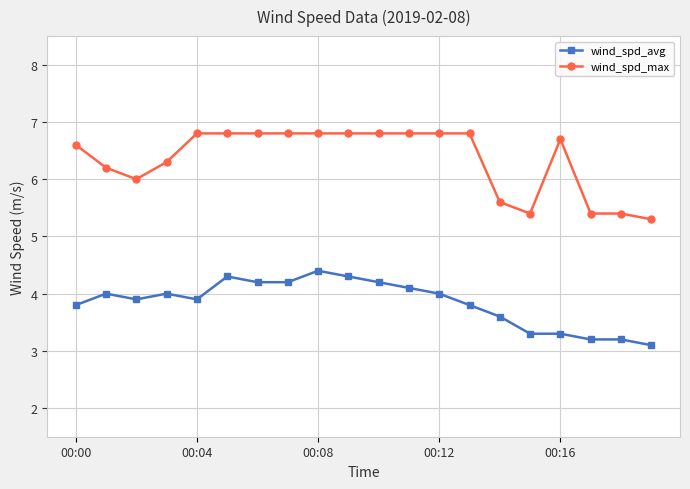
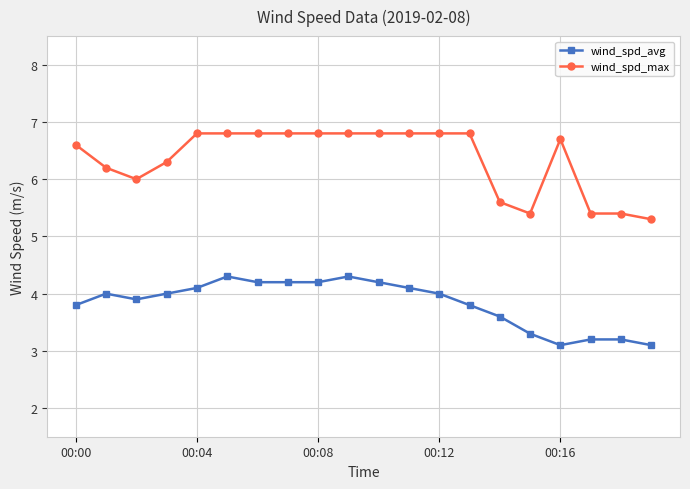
  {
    "wind_spd_avg": {
      "00:00": 3.8,
-     "00:04": 3.9,
-     "00:08": 4.4,
+     "00:04": 4.1,
+     "00:08": 4.2,
      "00:12": 4.0,
-     "00:16": 3.3
+     "00:16": 3.1
    },
    "wind_spd_max": {
      "00:00": 6.6,
      "00:04": 6.8,
      "00:08": 6.8,
      "00:12": 6.8,
      "00:16": 6.7
    }
  }
